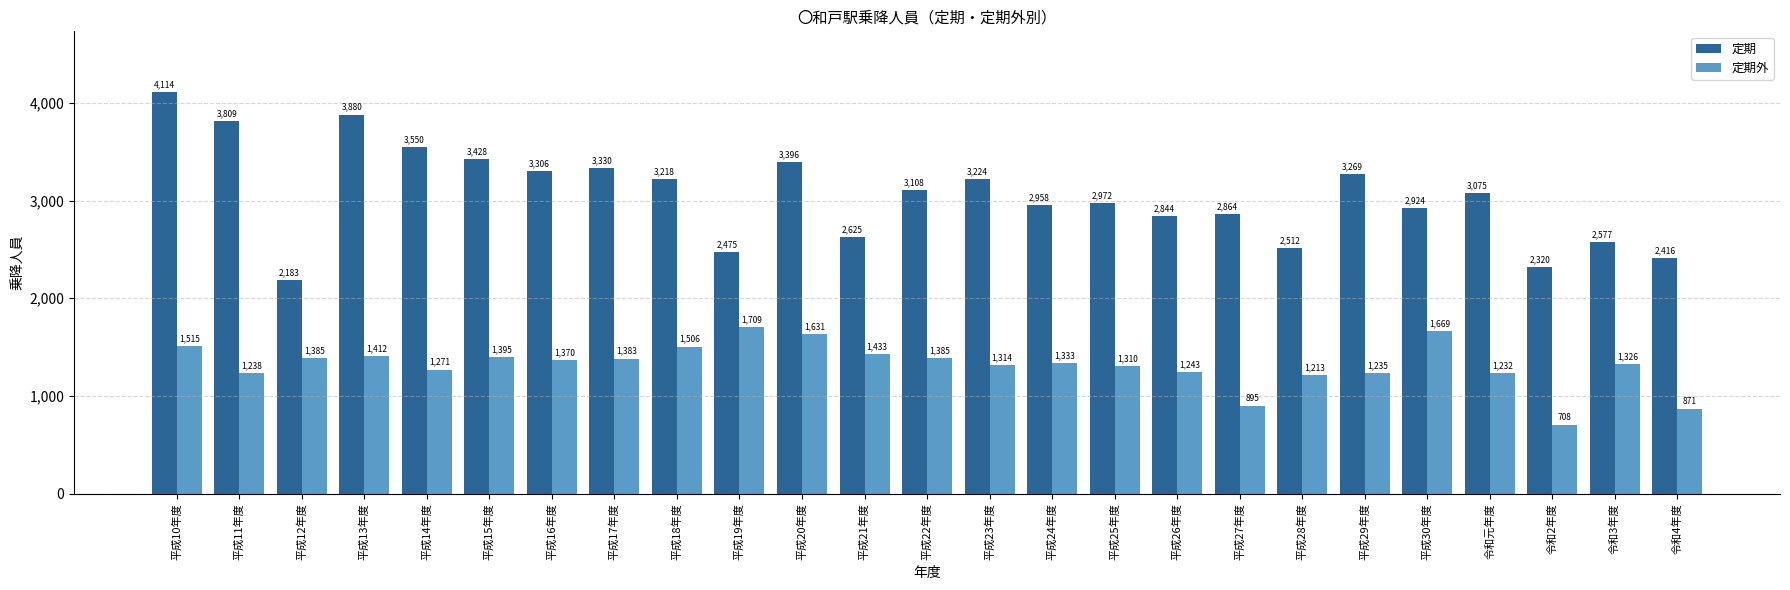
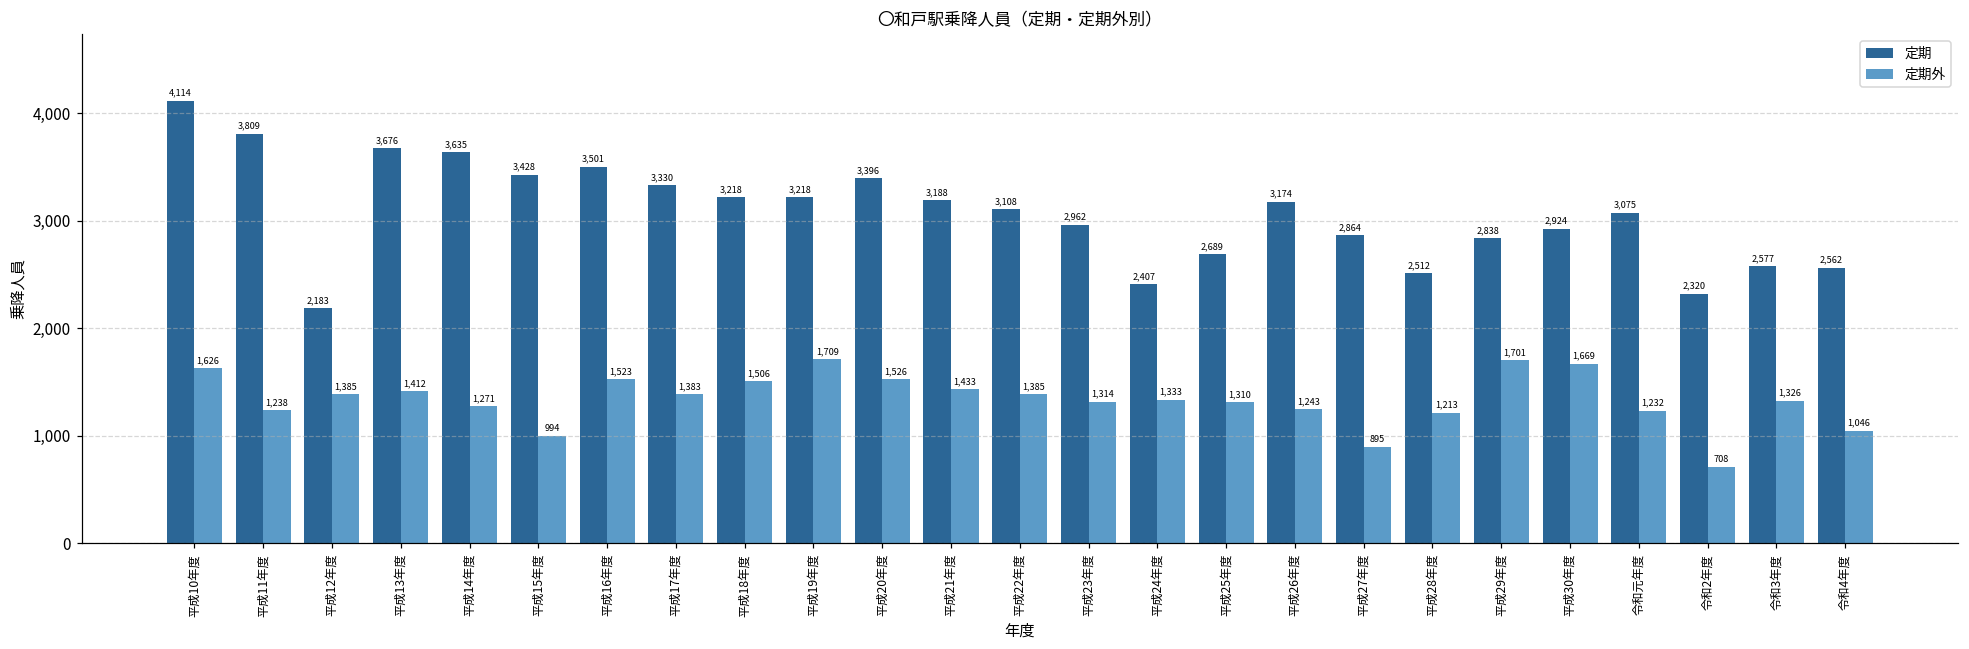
  {
    "定期": {
      "平成10年度": "4,114",
      "平成11年度": "3,809",
      "平成12年度": "2,183",
-     "平成13年度": "3,880",
-     "平成14年度": "3,550",
+     "平成13年度": "3,676",
+     "平成14年度": "3,635",
      "平成15年度": "3,428",
-     "平成16年度": "3,306",
+     "平成16年度": "3,501",
      "平成17年度": "3,330",
      "平成18年度": "3,218",
-     "平成19年度": "2,475",
+     "平成19年度": "3,218",
      "平成20年度": "3,396",
-     "平成21年度": "2,625",
+     "平成21年度": "3,188",
      "平成22年度": "3,108",
-     "平成23年度": "3,224",
-     "平成24年度": "2,958",
-     "平成25年度": "2,972",
-     "平成26年度": "2,844",
+     "平成23年度": "2,962",
+     "平成24年度": "2,407",
+     "平成25年度": "2,689",
+     "平成26年度": "3,174",
      "平成27年度": "2,864",
      "平成28年度": "2,512",
-     "平成29年度": "3,269",
+     "平成29年度": "2,838",
      "平成30年度": "2,924",
      "令和元年度": "3,075",
      "令和2年度": "2,320",
      "令和3年度": "2,577",
-     "令和4年度": "2,416"
+     "令和4年度": "2,562"
    },
    "定期外": {
-     "平成10年度": "1,515",
+     "平成10年度": "1,626",
      "平成11年度": "1,238",
      "平成12年度": "1,385",
      "平成13年度": "1,412",
      "平成14年度": "1,271",
-     "平成15年度": "1,395",
-     "平成16年度": "1,370",
+     "平成15年度": "994",
+     "平成16年度": "1,523",
      "平成17年度": "1,383",
      "平成18年度": "1,506",
      "平成19年度": "1,709",
-     "平成20年度": "1,631",
+     "平成20年度": "1,526",
      "平成21年度": "1,433",
      "平成22年度": "1,385",
      "平成23年度": "1,314",
      "平成24年度": "1,333",
      "平成25年度": "1,310",
      "平成26年度": "1,243",
      "平成27年度": "895",
      "平成28年度": "1,213",
-     "平成29年度": "1,235",
+     "平成29年度": "1,701",
      "平成30年度": "1,669",
      "令和元年度": "1,232",
      "令和2年度": "708",
      "令和3年度": "1,326",
-     "令和4年度": "871"
+     "令和4年度": "1,046"
    }
  }
